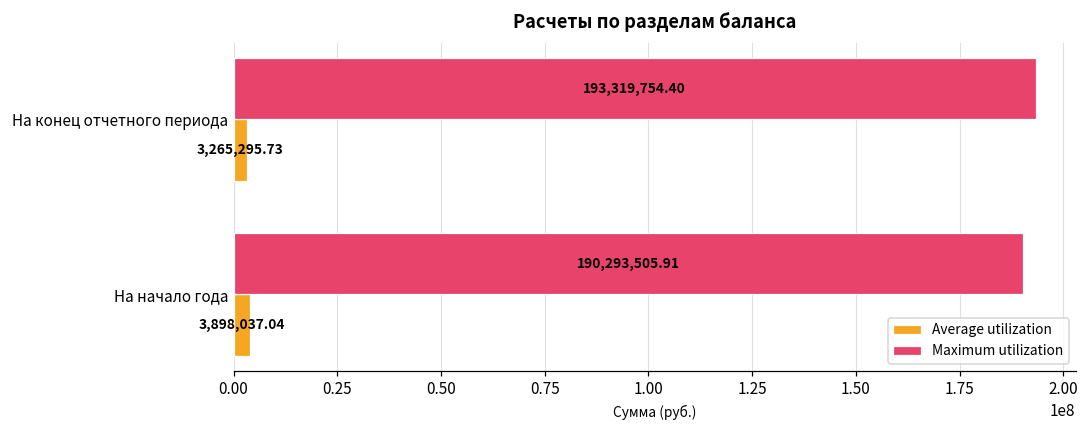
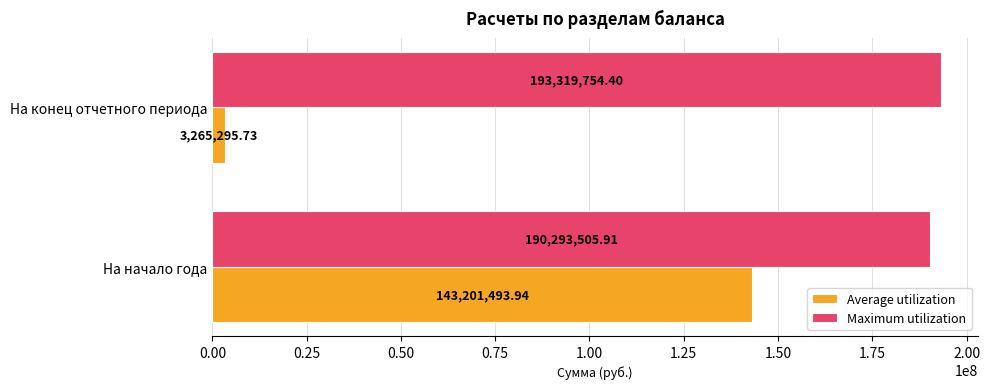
  {
    "Average utilization": {
      "На конец отчетного периода": "3,265,295.73",
-     "На начало года": "3,898,037.04"
+     "На начало года": "143,201,493.94"
    },
    "Maximum utilization": {
      "На конец отчетного периода": "193,319,754.40",
      "На начало года": "190,293,505.91"
    }
  }
